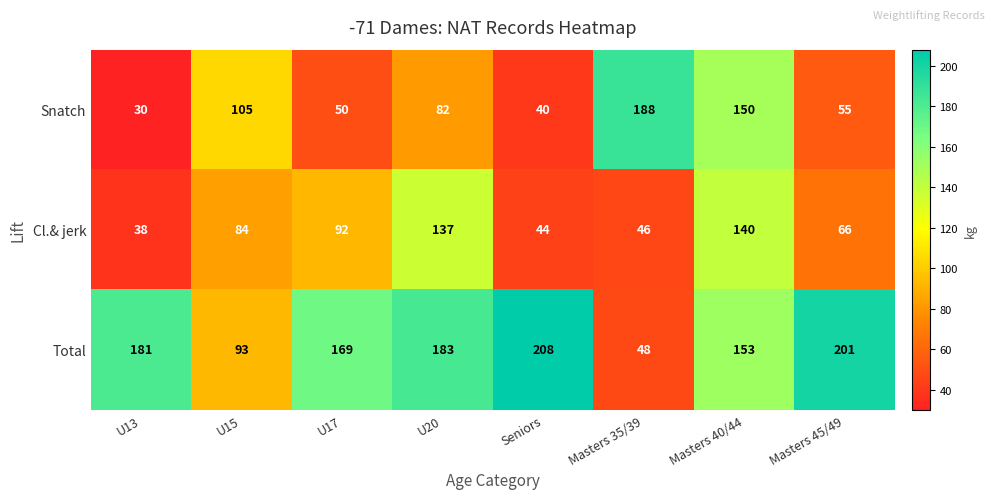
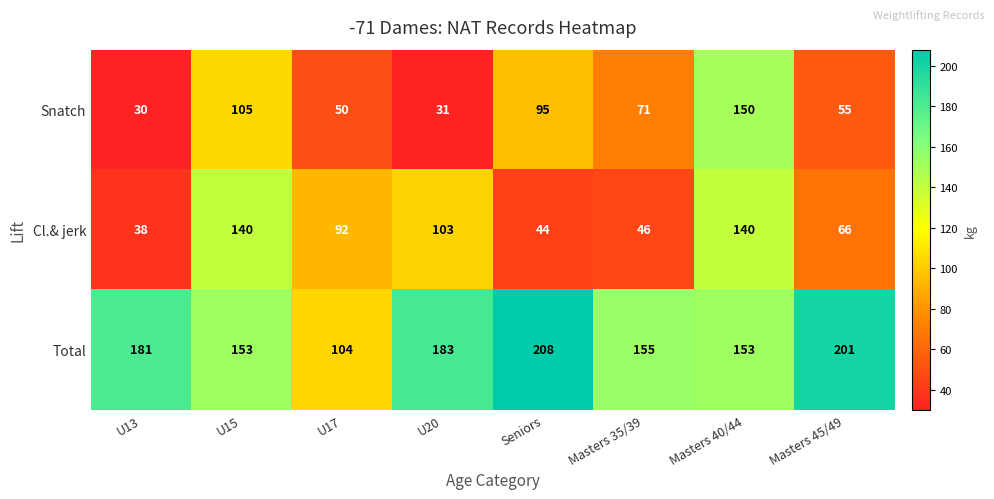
  {
    "Snatch": {
      "U13": 30,
      "U15": 105,
      "U17": 50,
-     "U20": 82,
-     "Seniors": 40,
-     "Masters 35/39": 188,
+     "U20": 31,
+     "Seniors": 95,
+     "Masters 35/39": 71,
      "Masters 40/44": 150,
      "Masters 45/49": 55
    },
    "Cl.& jerk": {
      "U13": 38,
-     "U15": 84,
+     "U15": 140,
      "U17": 92,
-     "U20": 137,
+     "U20": 103,
      "Seniors": 44,
      "Masters 35/39": 46,
      "Masters 40/44": 140,
      "Masters 45/49": 66
    },
    "Total": {
      "U13": 181,
-     "U15": 93,
-     "U17": 169,
+     "U15": 153,
+     "U17": 104,
      "U20": 183,
      "Seniors": 208,
-     "Masters 35/39": 48,
+     "Masters 35/39": 155,
      "Masters 40/44": 153,
      "Masters 45/49": 201
    }
  }
